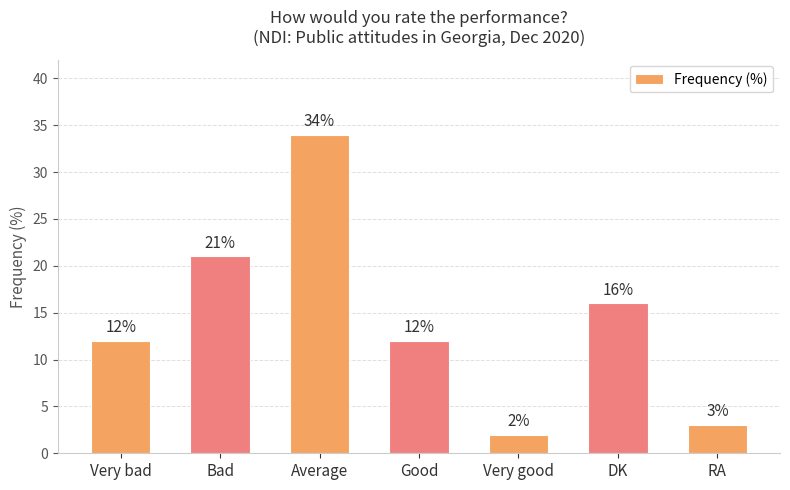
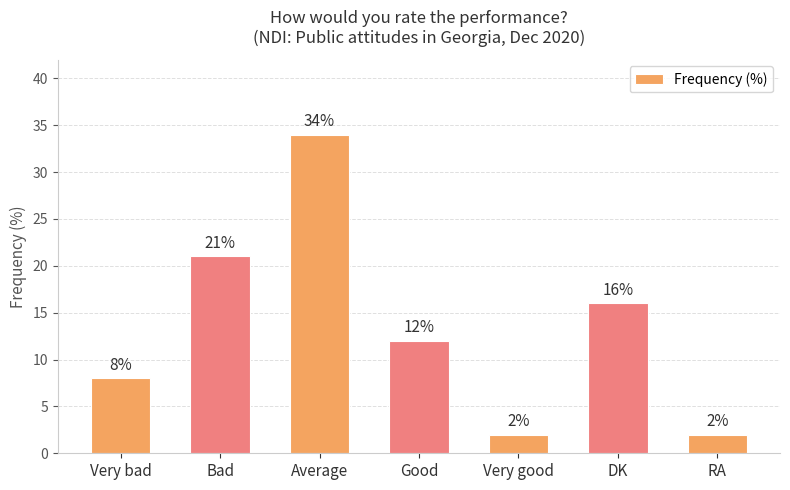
  {
-   "Very bad": "12%",
+   "Very bad": "8%",
    "Bad": "21%",
    "Average": "34%",
    "Good": "12%",
    "Very good": "2%",
    "DK": "16%",
-   "RA": "3%"
+   "RA": "2%"
  }
